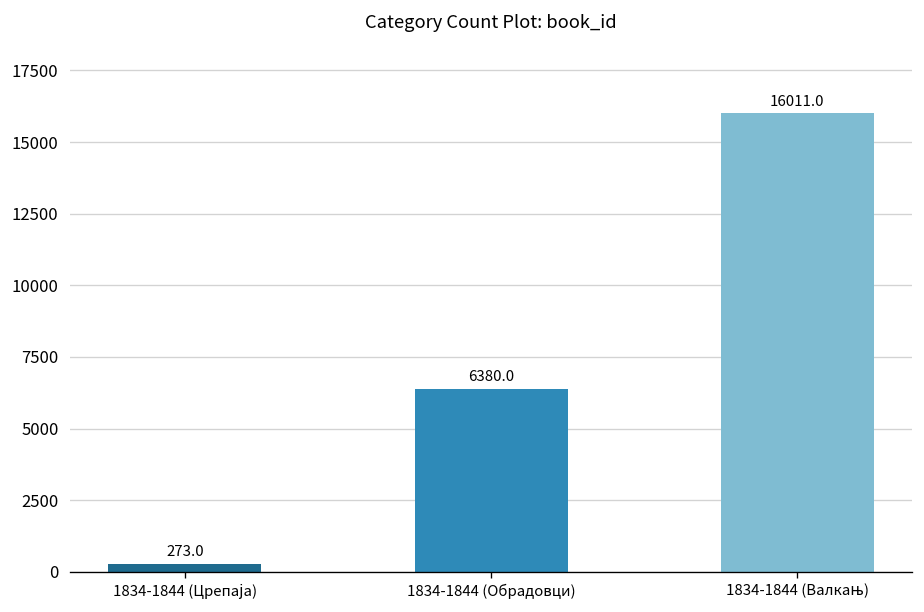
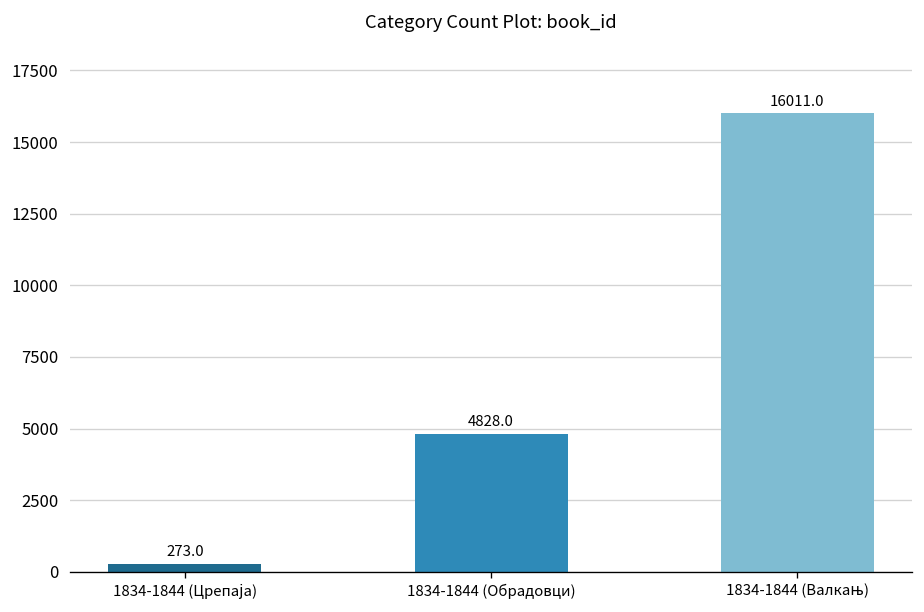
  {
    "1834-1844 (Црепаја)": 273.0,
-   "1834-1844 (Обрадовци)": 6380.0,
+   "1834-1844 (Обрадовци)": 4828.0,
    "1834-1844 (Валкањ)": 16011.0
  }
